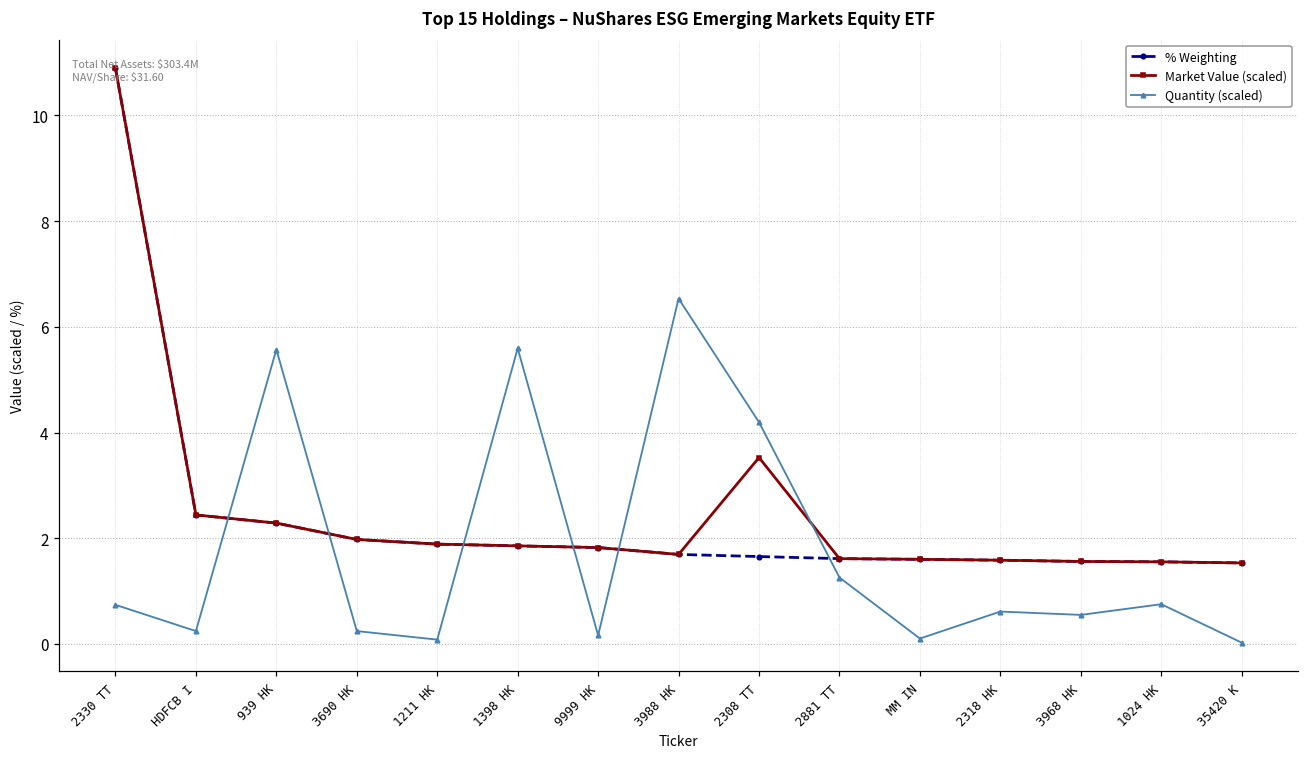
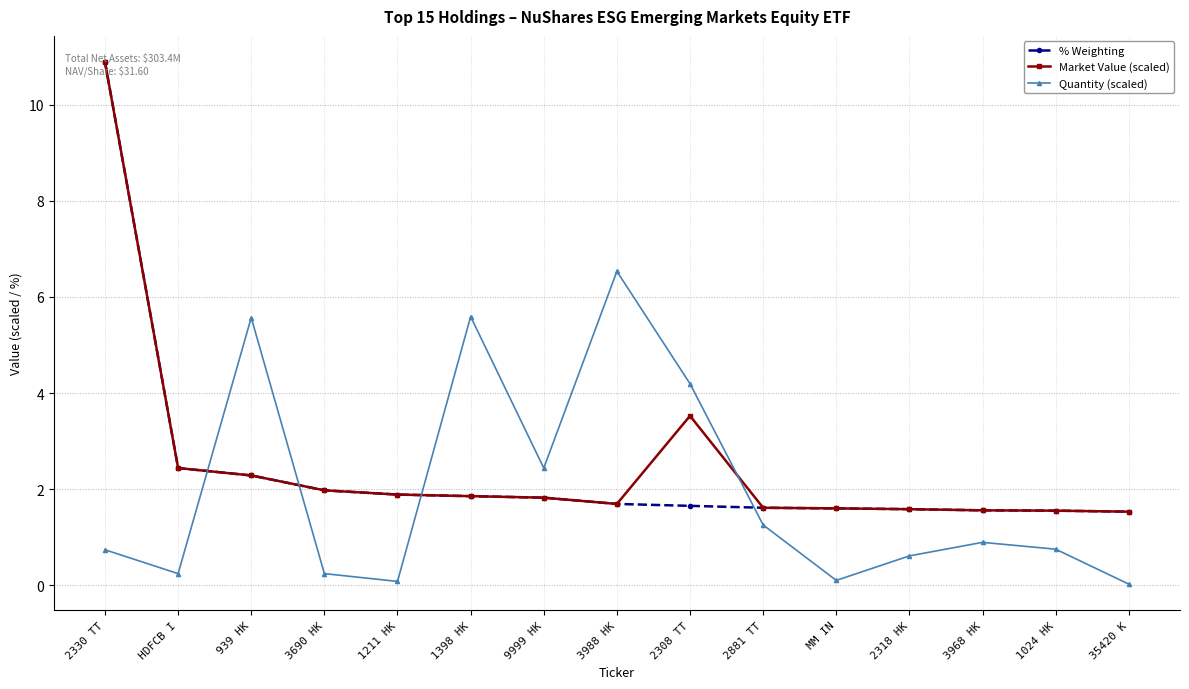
  {
    "% Weighting": {
      "2308 TT": 1.7
    },
    "Market Value (scaled)": {
      "2308 TT": 3.5
    },
    "Quantity (scaled)": {
      "2330 TT": 0.7,
      "HDFCB I": 0.2,
      "939 HK": 5.6,
      "3690 HK": 0.2,
      "1211 HK": 0.1,
      "1398 HK": 5.6,
-     "9999 HK": 0.2,
+     "9999 HK": 2.4,
      "3988 HK": 6.5,
      "2308 TT": 4.2,
      "2881 TT": 1.3,
      "MM IN": 0.1,
      "2318 HK": 0.6,
-     "3968 HK": 0.5,
+     "3968 HK": 0.9,
      "1024 HK": 0.8,
      "35420 K": 0.0
    }
  }
